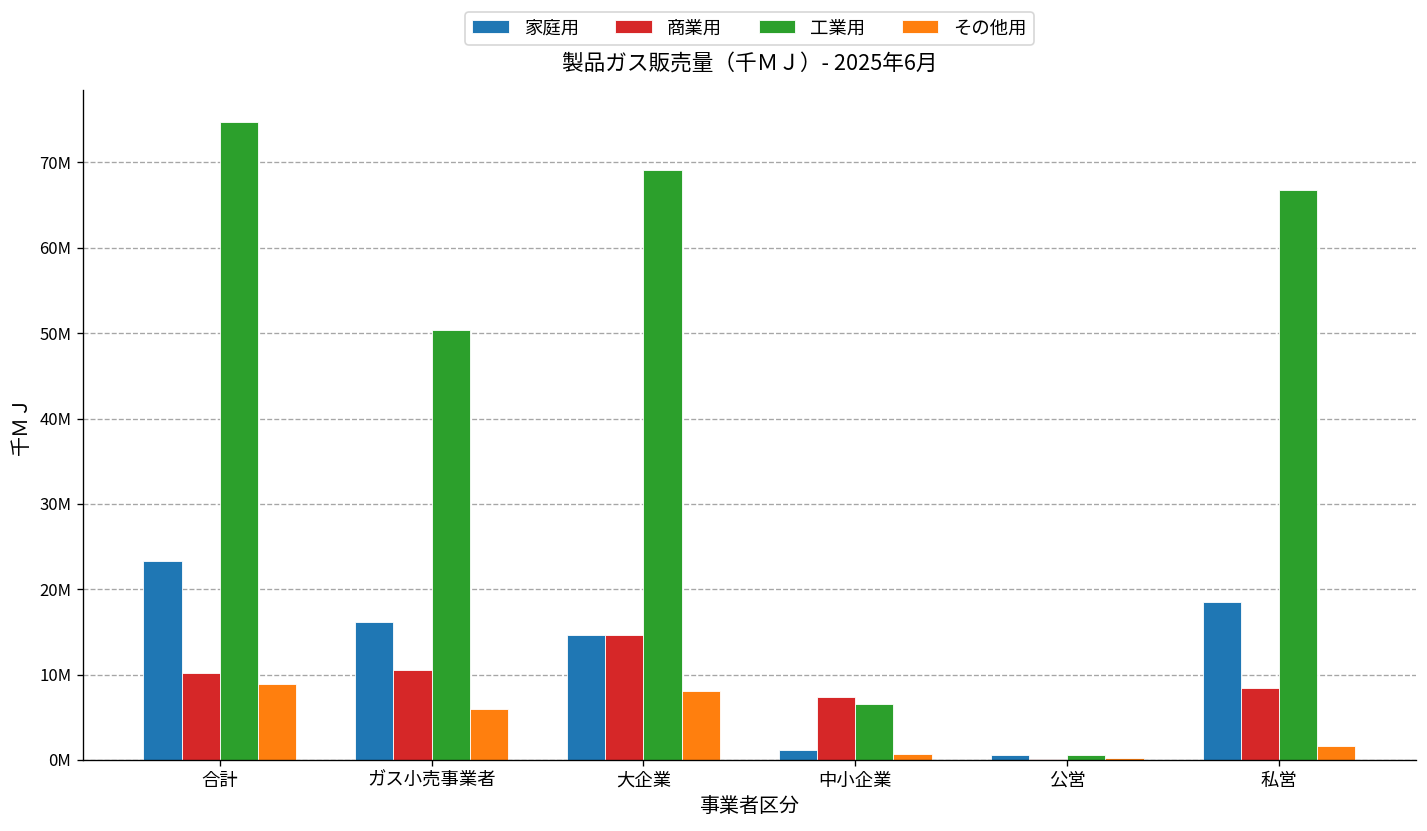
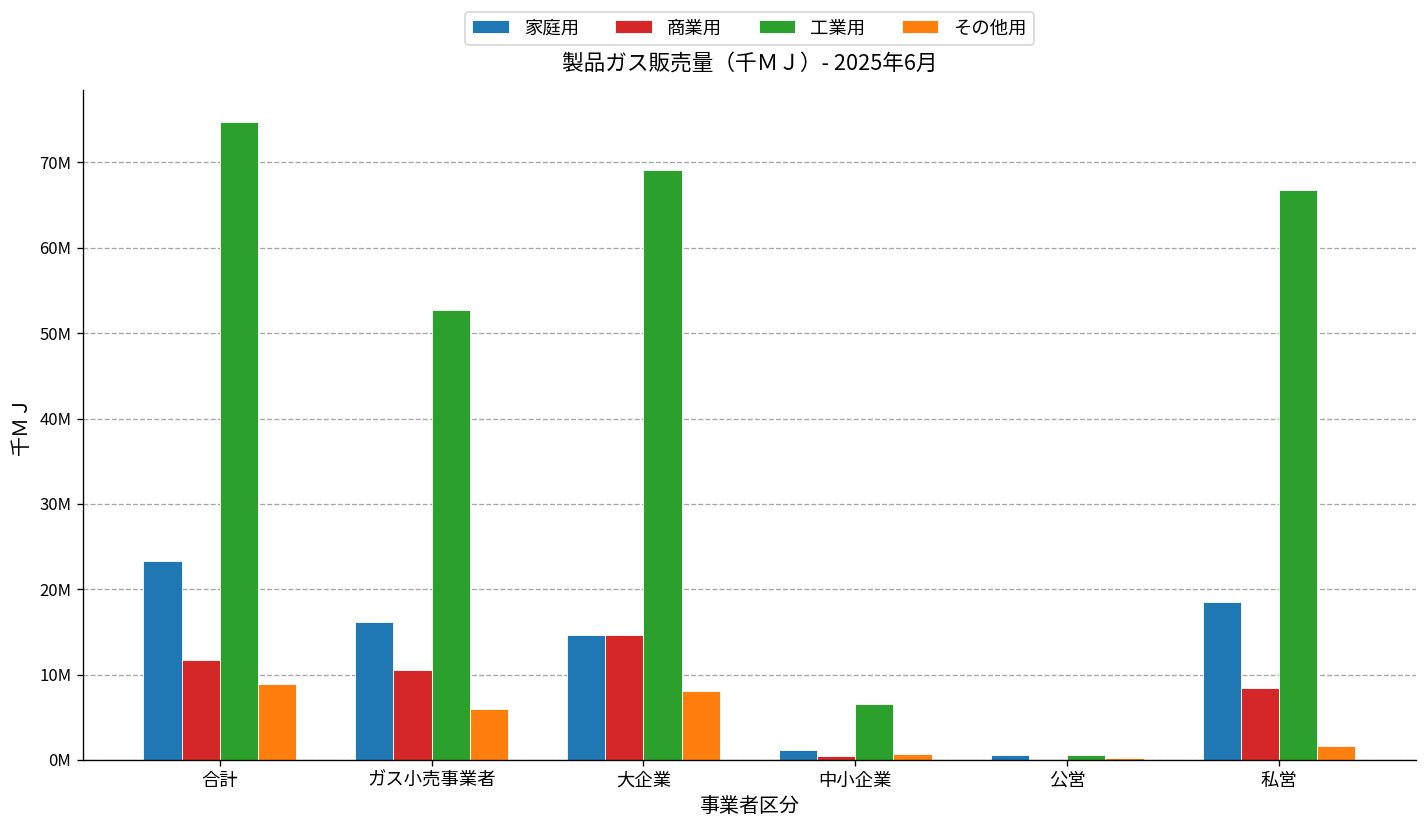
  {
    "家庭用": {
      "合計": 23000000,
      "ガス小売事業者": 16000000,
      "大企業": 15000000,
      "中小企業": 1000000,
      "公営": 1000000,
      "私営": 18000000
    },
    "商業用": {
-     "合計": 10000000,
+     "合計": 12000000,
      "ガス小売事業者": 11000000,
      "大企業": 15000000,
-     "中小企業": 7000000,
+     "中小企業": 1000000,
      "私営": 8000000
    },
    "工業用": {
      "合計": 75000000,
-     "ガス小売事業者": 50000000,
+     "ガス小売事業者": 53000000,
      "大企業": 69000000,
      "中小企業": 7000000,
      "公営": 1000000,
      "私営": 67000000
    },
    "その他用": {
      "合計": 9000000,
      "ガス小売事業者": 6000000,
      "大企業": 8000000,
      "中小企業": 1000000,
      "私営": 2000000
    }
  }
